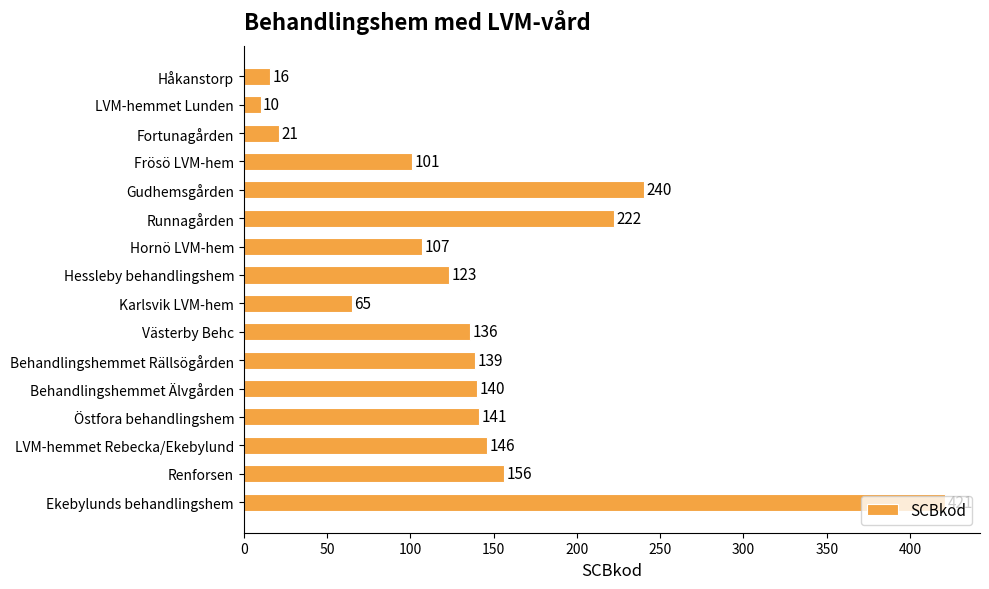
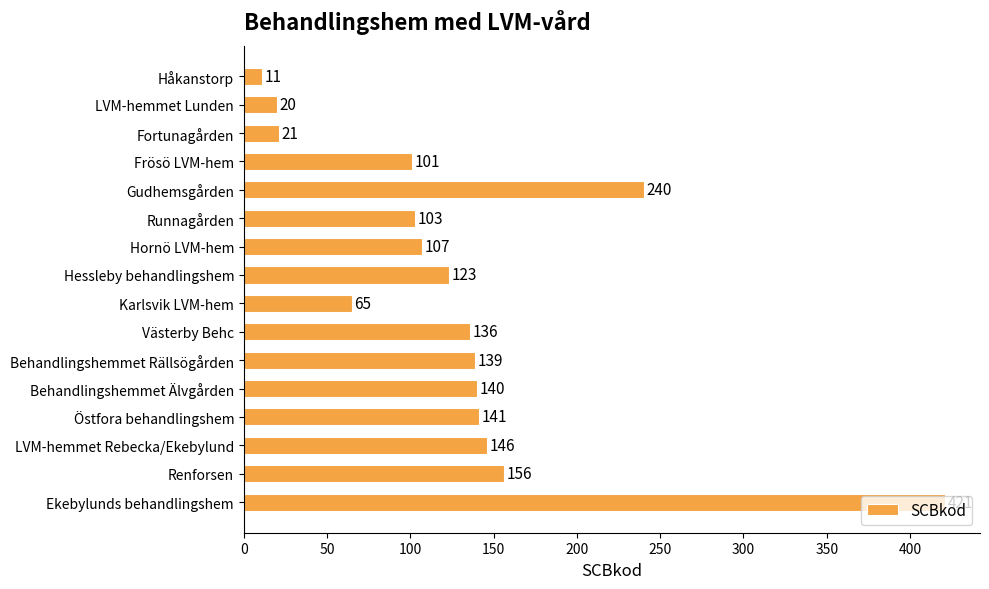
  {
-   "Håkanstorp": 16,
-   "LVM-hemmet Lunden": 10,
+   "Håkanstorp": 11,
+   "LVM-hemmet Lunden": 20,
    "Fortunagården": 21,
    "Frösö LVM-hem": 101,
    "Gudhemsgården": 240,
-   "Runnagården": 222,
+   "Runnagården": 103,
    "Hornö LVM-hem": 107,
    "Hessleby behandlingshem": 123,
    "Karlsvik LVM-hem": 65,
    "Västerby Behc": 136,
    "Behandlingshemmet Rällsögården": 139,
    "Behandlingshemmet Älvgården": 140,
    "Östfora behandlingshem": 141,
    "LVM-hemmet Rebecka/Ekebylund": 146,
    "Renforsen": 156
  }
